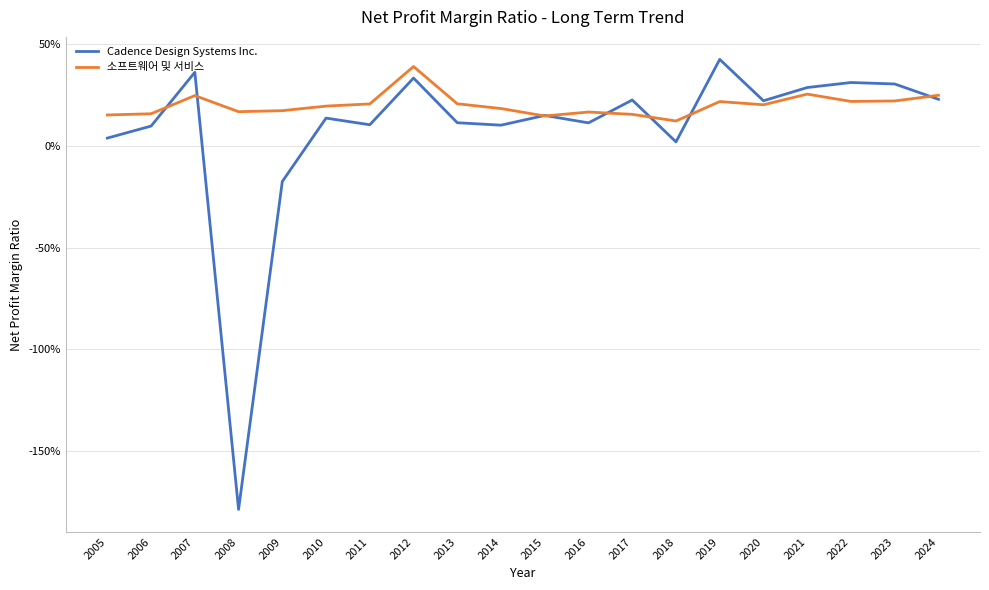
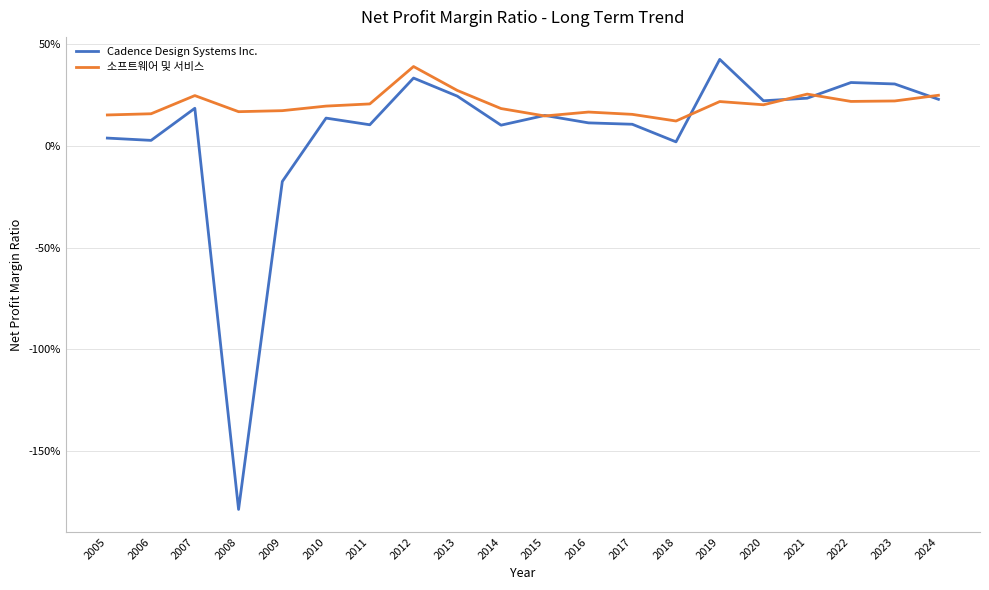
  {
    "Cadence Design Systems Inc.": {
      "2005": "4%",
-     "2006": "10%",
-     "2007": "36%",
+     "2006": "3%",
+     "2007": "18%",
      "2008": "-179%",
      "2009": "-18%",
      "2010": "14%",
      "2011": "10%",
      "2012": "33%",
-     "2013": "11%",
+     "2013": "24%",
      "2014": "10%",
      "2016": "11%",
-     "2017": "22%",
+     "2017": "11%",
      "2018": "2%",
      "2019": "42%",
      "2020": "22%",
-     "2021": "29%",
+     "2021": "23%",
      "2022": "31%",
      "2023": "30%",
      "2024": "23%"
    },
    "소프트웨어 및 서비스": {
      "2005": "15%",
      "2006": "16%",
      "2007": "25%",
      "2008": "17%",
      "2009": "17%",
      "2010": "19%",
      "2011": "20%",
      "2012": "39%",
-     "2013": "21%",
+     "2013": "27%",
      "2014": "18%",
      "2016": "16%",
      "2017": "15%",
      "2018": "12%",
      "2019": "22%",
      "2020": "20%",
      "2021": "25%",
      "2022": "22%",
      "2023": "22%",
      "2024": "25%"
    }
  }
